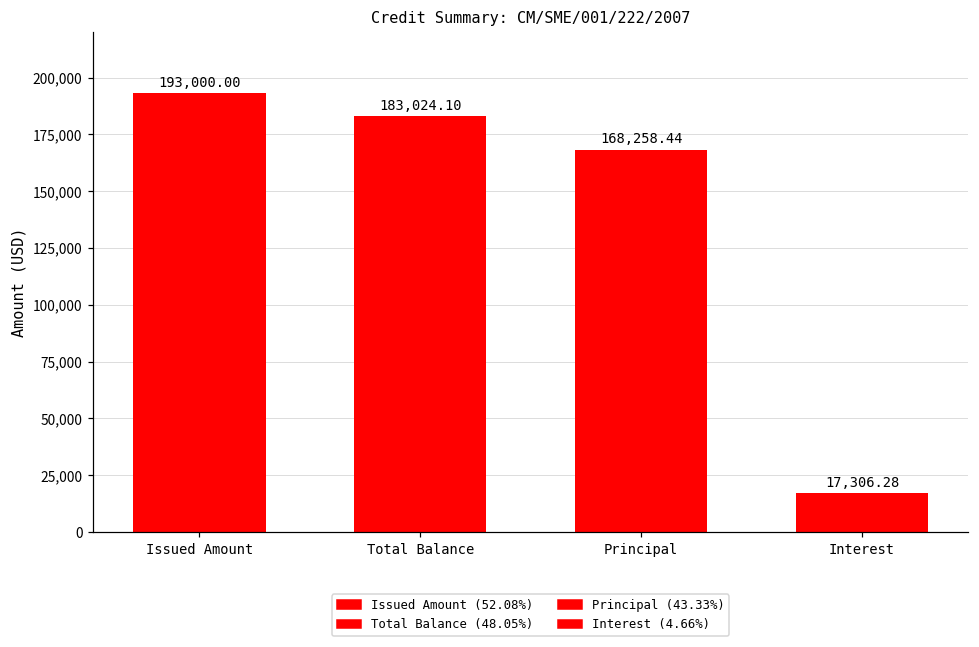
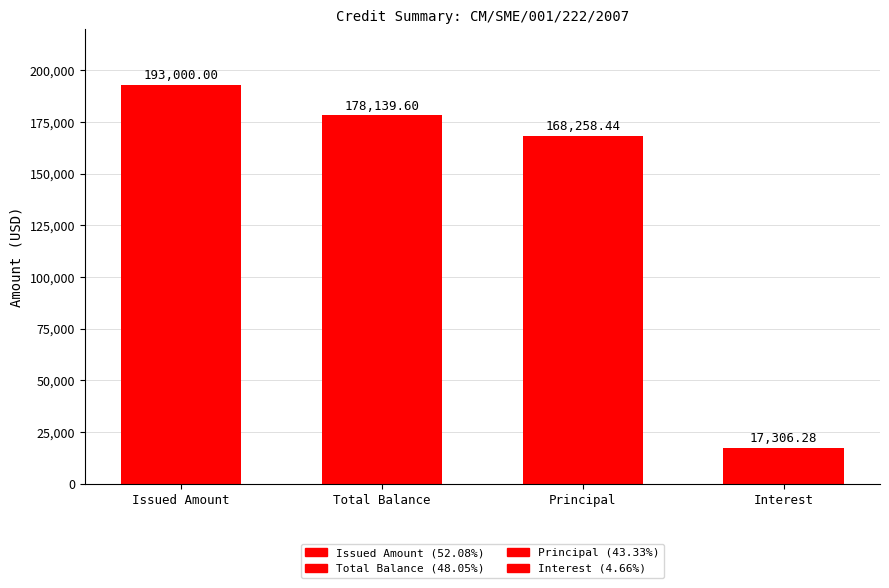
  {
    "Issued Amount": "193,000.00",
-   "Total Balance": "183,024.10",
+   "Total Balance": "178,139.60",
    "Principal": "168,258.44",
    "Interest": "17,306.28"
  }
